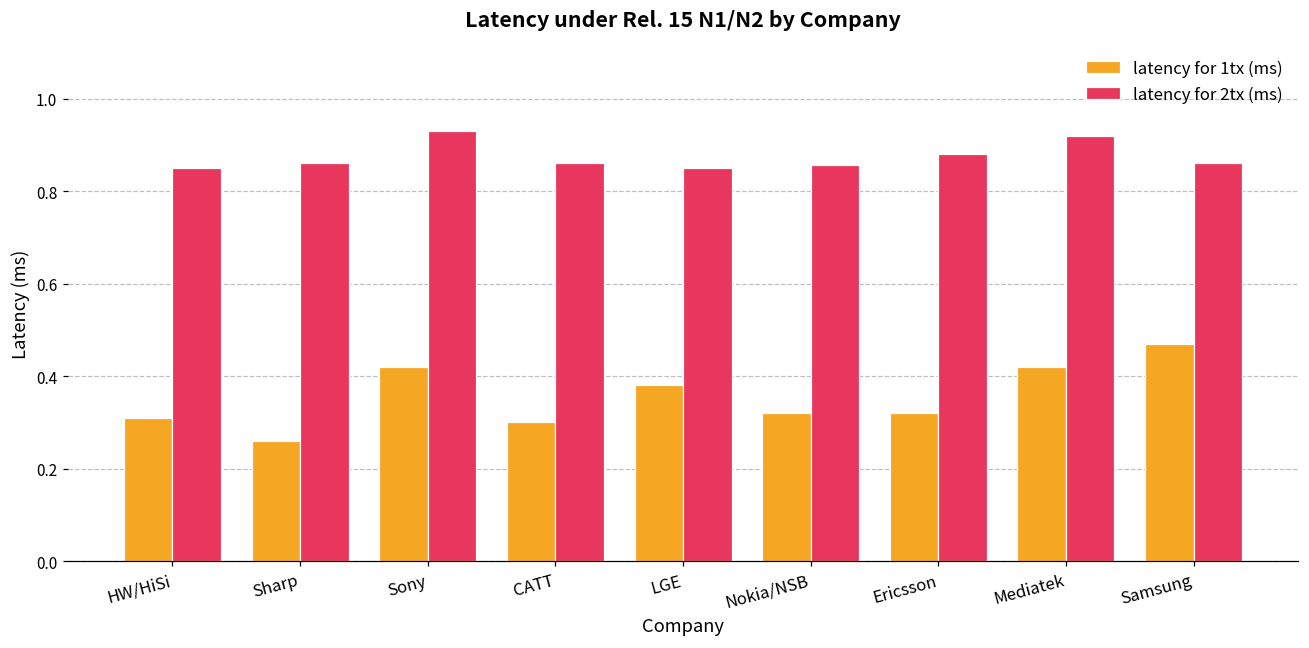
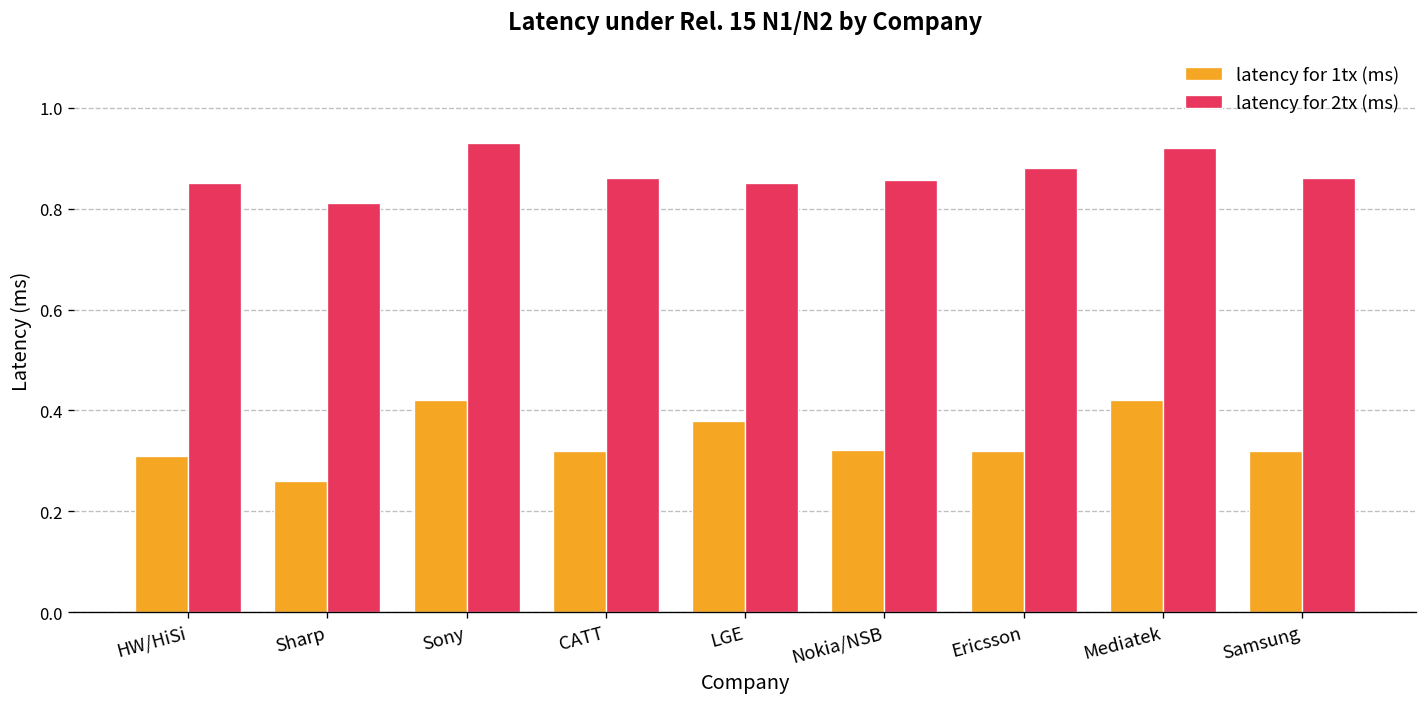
  {
    "latency for 1tx (ms)": {
      "HW/HiSi": 0.31,
      "Sharp": 0.26,
      "Sony": 0.42,
-     "CATT": 0.30,
+     "CATT": 0.32,
      "LGE": 0.38,
      "Nokia/NSB": 0.32,
      "Ericsson": 0.32,
      "Mediatek": 0.42,
-     "Samsung": 0.47
+     "Samsung": 0.32
    },
    "latency for 2tx (ms)": {
      "HW/HiSi": 0.85,
-     "Sharp": 0.86,
+     "Sharp": 0.81,
      "Sony": 0.93,
      "CATT": 0.86,
      "LGE": 0.85,
      "Nokia/NSB": 0.86,
      "Ericsson": 0.88,
      "Mediatek": 0.92,
      "Samsung": 0.86
    }
  }
